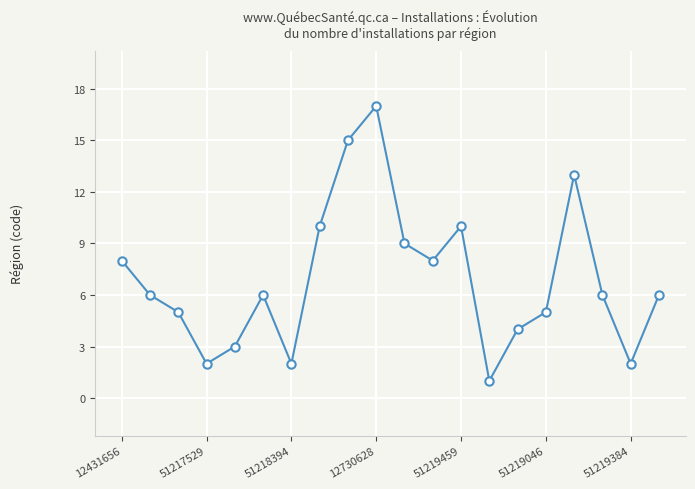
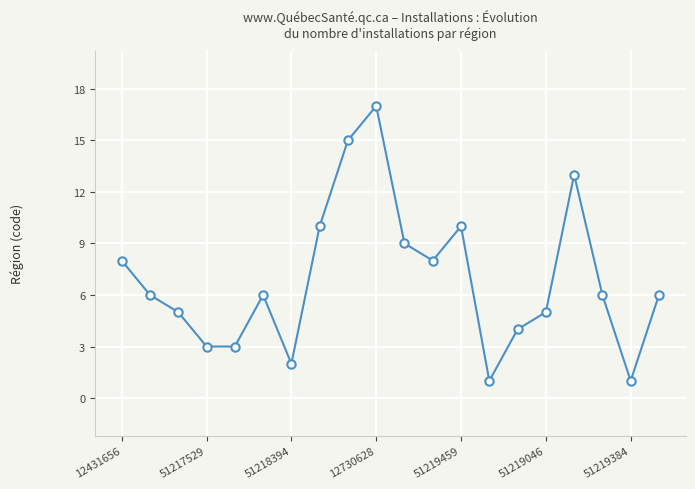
  {
    "12431656": 8,
-   "51217529": 2,
+   "51217529": 3,
    "51218394": 2,
    "12730628": 17,
    "51219459": 10,
    "51219046": 5,
-   "51219384": 2
+   "51219384": 1
  }
